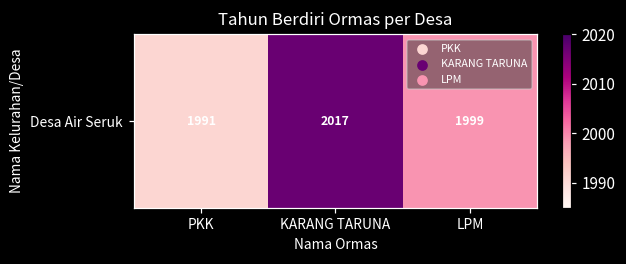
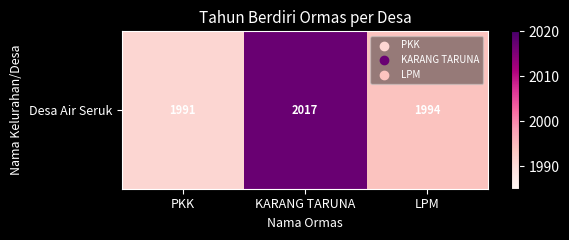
  {
    "Desa Air Seruk": {
      "KARANG TARUNA": 2017,
-     "LPM": 1999
+     "LPM": 1994
    }
  }
